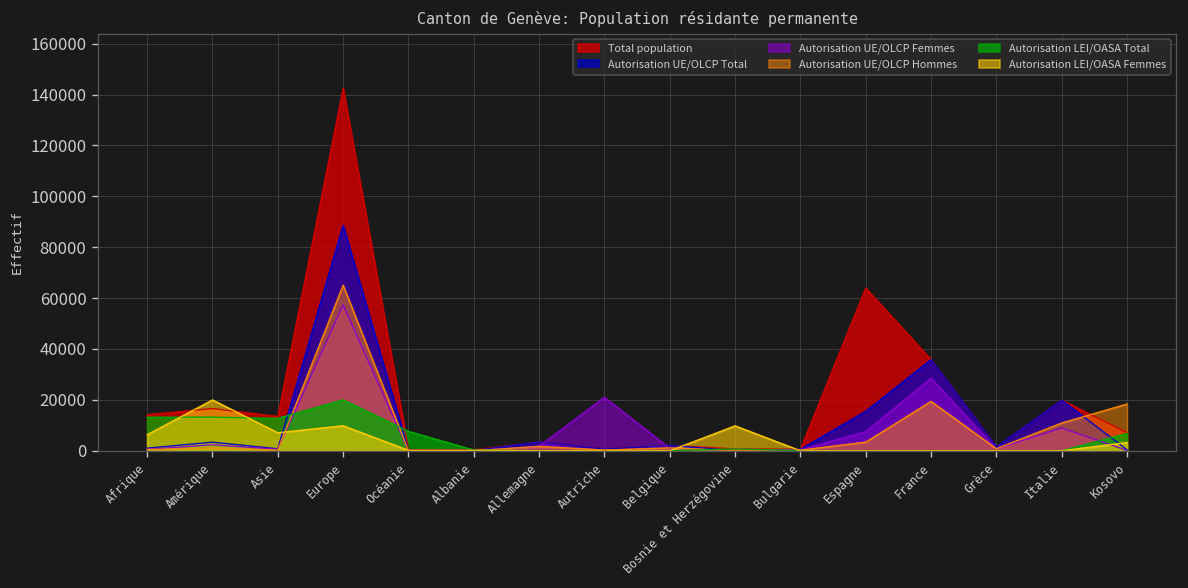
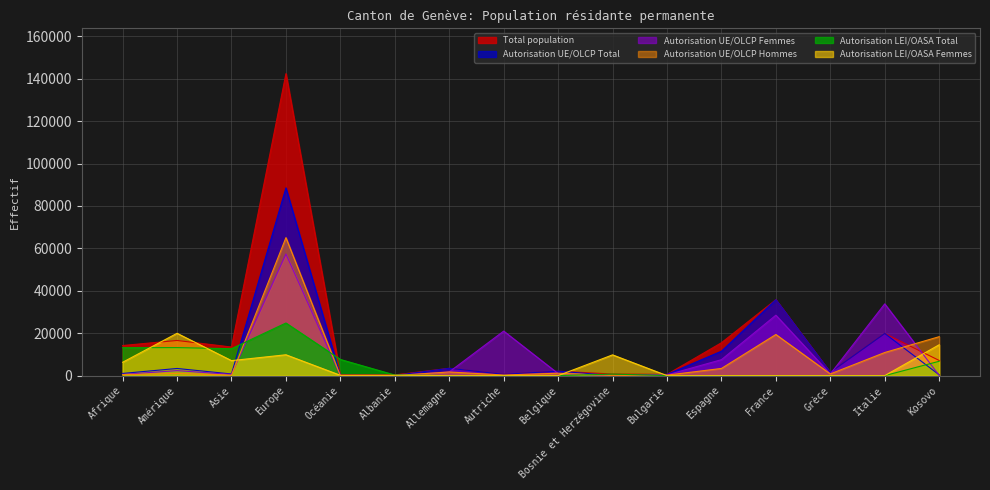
  {
    "Total population": {
      "Amérique": 17000,
      "Europe": 142000,
-     "Espagne": 64000
+     "Espagne": 16000
    },
    "Autorisation UE/OLCP Total": {
      "Europe": 89000,
-     "Espagne": 16000
+     "Espagne": 12000
    },
    "Autorisation UE/OLCP Femmes": {
      "Europe": 57000,
      "Autriche": 21000,
      "Espagne": 8000,
      "France": 28000,
-     "Italie": 9000
+     "Italie": 34000
    },
    "Autorisation UE/OLCP Hommes": {
      "Amérique": 1000,
      "Europe": 65000,
      "Espagne": 3000,
      "France": 19000,
      "Italie": 11000,
      "Kosovo": 18000
    },
    "Autorisation LEI/OASA Total": {
      "Amérique": 13000,
-     "Europe": 20000,
+     "Europe": 25000,
      "Océanie": 8000
    },
    "Autorisation LEI/OASA Femmes": {
      "Afrique": 6000,
      "Amérique": 20000,
      "Asie": 7000,
      "Europe": 10000,
      "Bosnie et Herzégovine": 10000,
-     "Kosovo": 3000
+     "Kosovo": 15000
    }
  }
